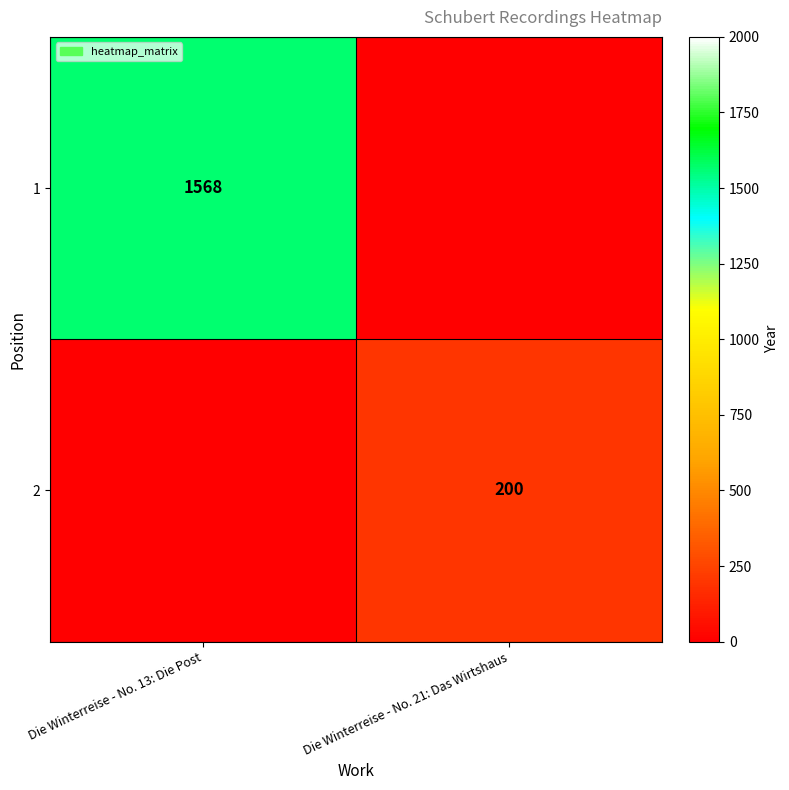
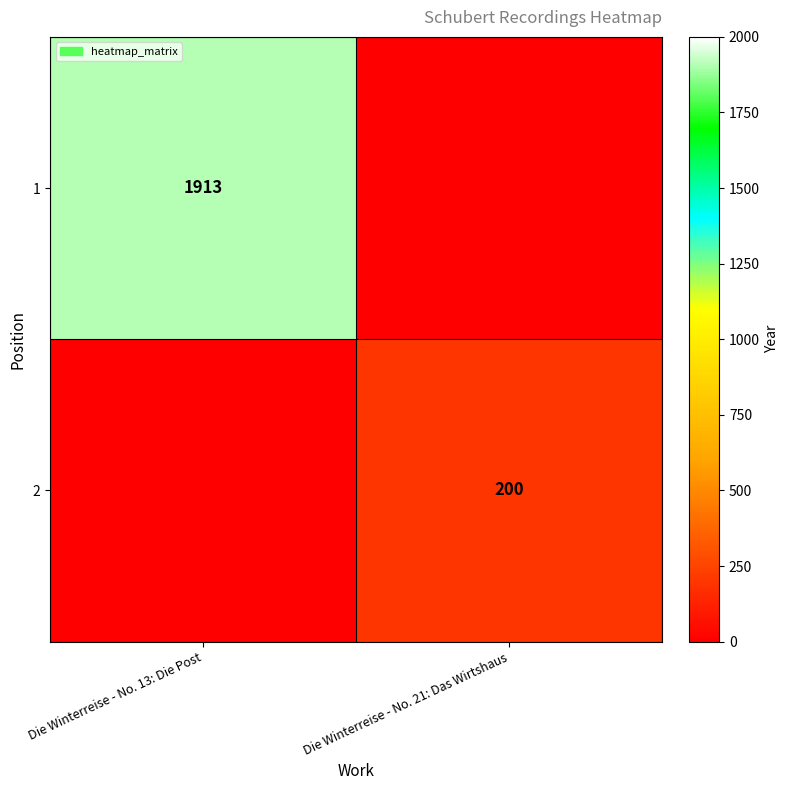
  {
    "1": {
-     "Die Winterreise - No. 13: Die Post": 1568
+     "Die Winterreise - No. 13: Die Post": 1913
    },
    "2": {
      "Die Winterreise - No. 21: Das Wirtshaus": 200
    }
  }
